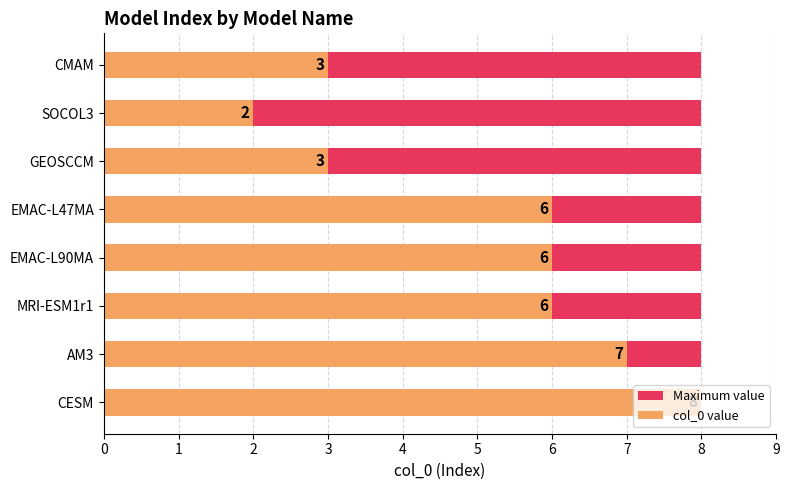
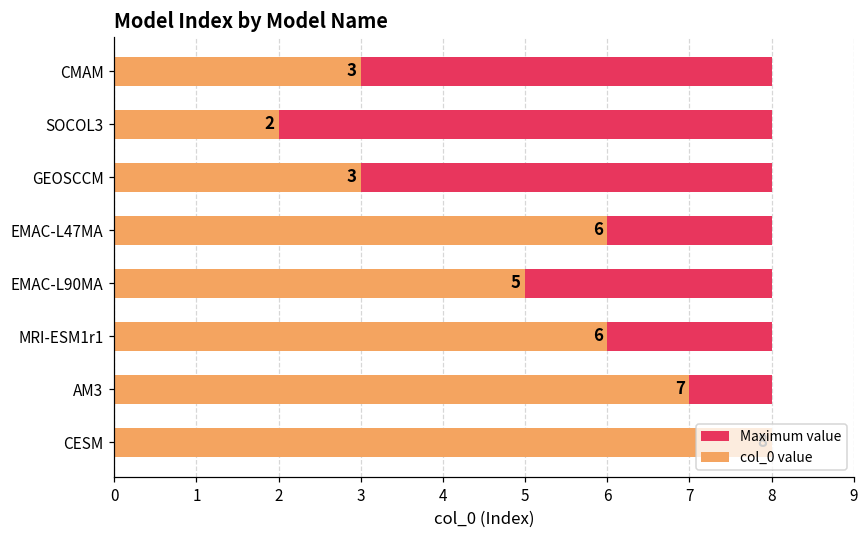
  {
    "Maximum value": {
      "CMAM": 8.0,
      "SOCOL3": 8.0,
      "GEOSCCM": 8.0,
      "EMAC-L47MA": 8.0,
      "EMAC-L90MA": 8.0,
      "MRI-ESM1r1": 8.0,
      "AM3": 8.0
    },
    "col_0 value": {
-     "EMAC-L90MA": 6
+     "EMAC-L90MA": 5
    }
  }
